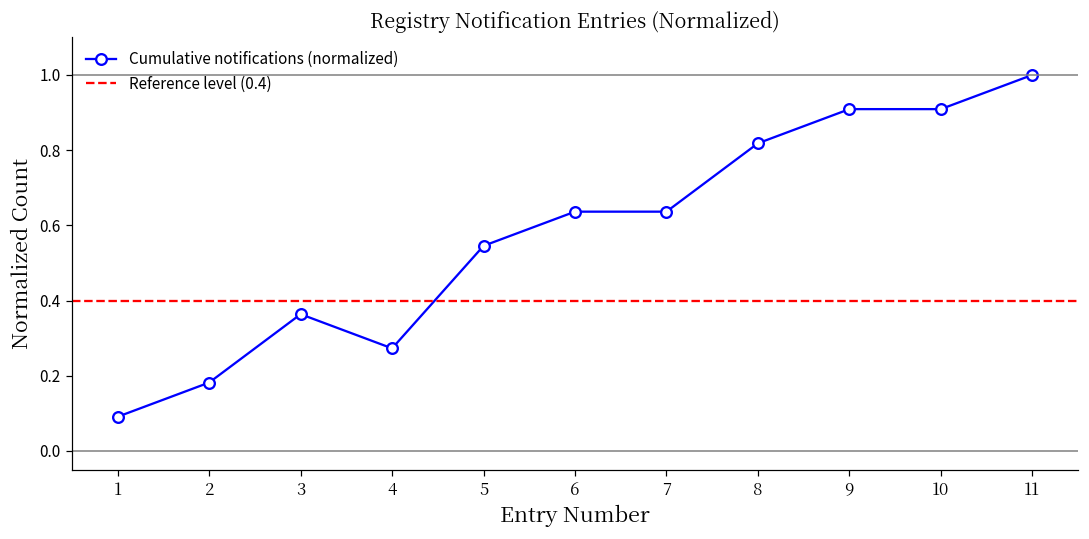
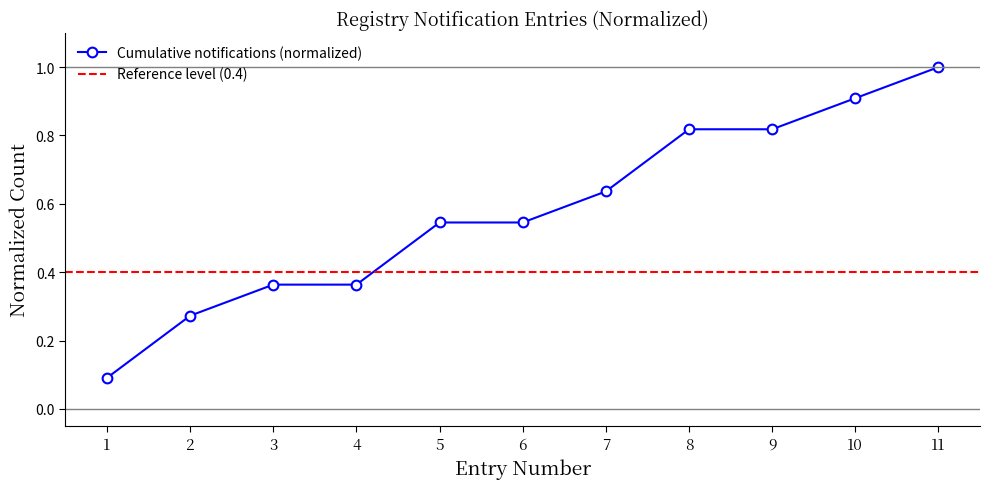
  {
    "1": 0.09,
-   "2": 0.18,
+   "2": 0.27,
    "3": 0.36,
-   "4": 0.27,
+   "4": 0.36,
    "5": 0.55,
-   "6": 0.64,
+   "6": 0.55,
    "7": 0.64,
    "8": 0.82,
-   "9": 0.91,
+   "9": 0.82,
    "10": 0.91,
    "11": 1.00
  }
